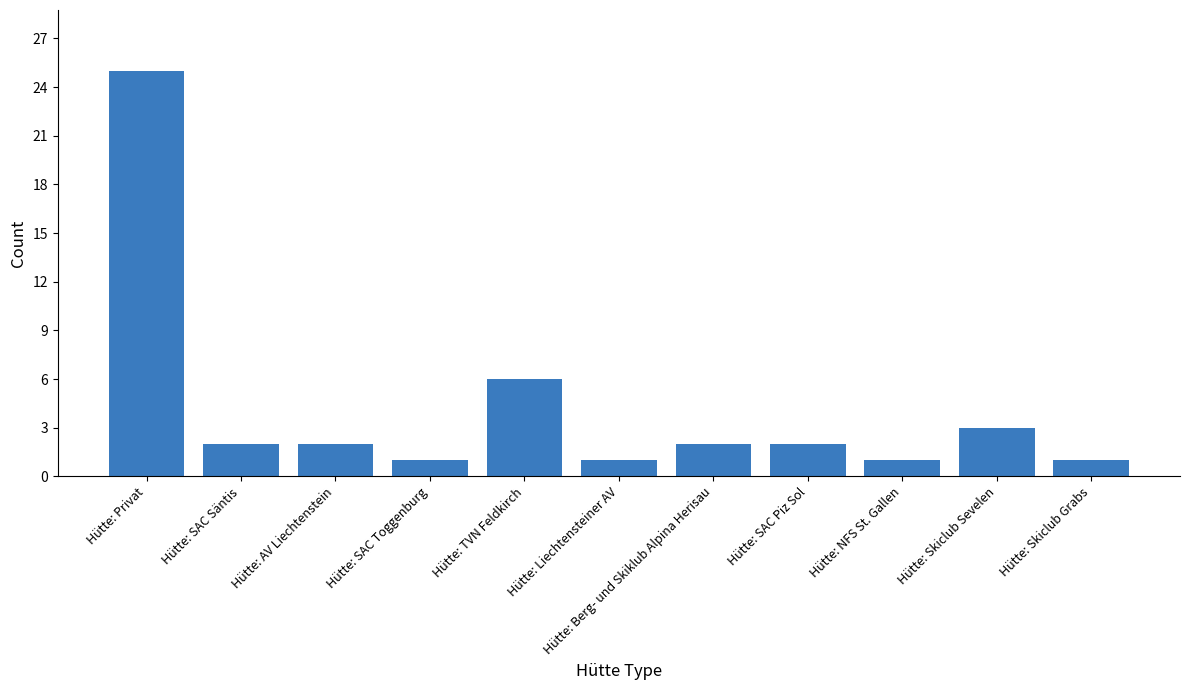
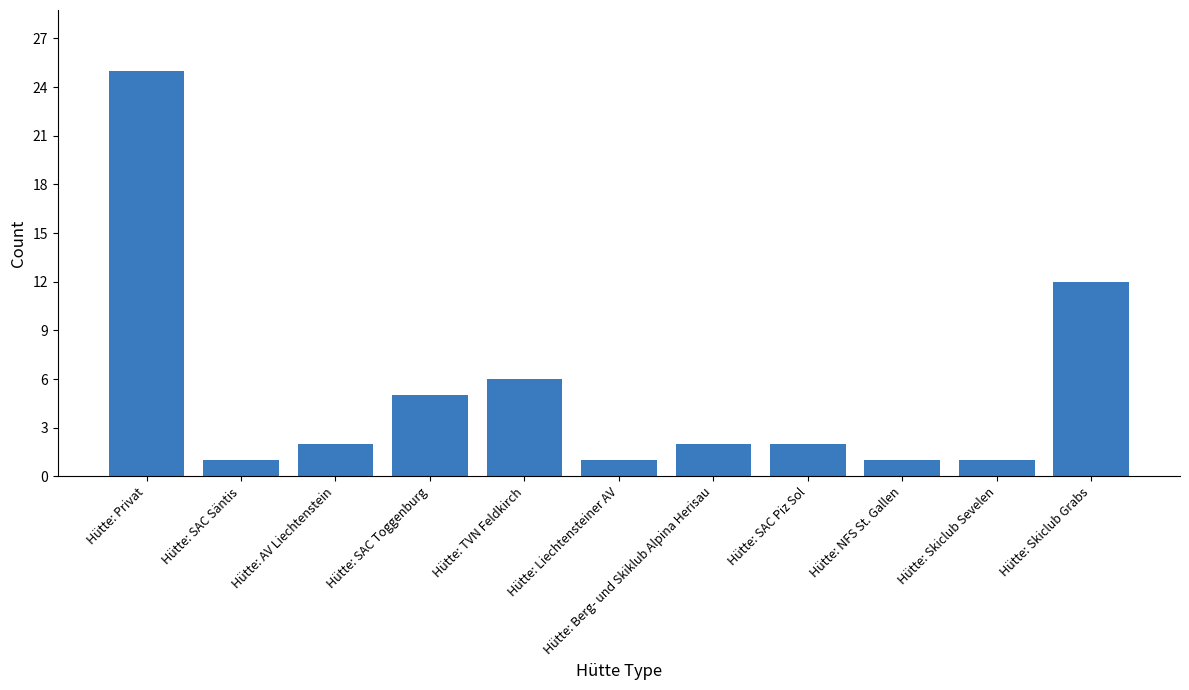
  {
    "Hütte: Privat": 25,
-   "Hütte: SAC Säntis": 2,
+   "Hütte: SAC Säntis": 1,
    "Hütte: AV Liechtenstein": 2,
-   "Hütte: SAC Toggenburg": 1,
+   "Hütte: SAC Toggenburg": 5,
    "Hütte: TVN Feldkirch": 6,
    "Hütte: Liechtensteiner AV": 1,
    "Hütte: Berg- und Skiklub Alpina Herisau": 2,
    "Hütte: SAC Piz Sol": 2,
    "Hütte: NFS St. Gallen": 1,
-   "Hütte: Skiclub Sevelen": 3,
-   "Hütte: Skiclub Grabs": 1
+   "Hütte: Skiclub Sevelen": 1,
+   "Hütte: Skiclub Grabs": 12
  }
